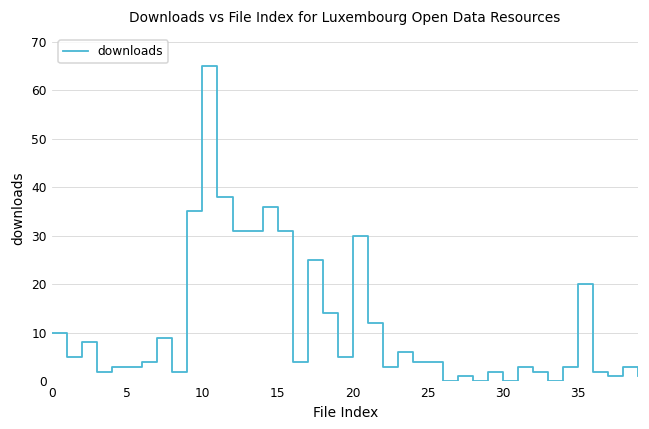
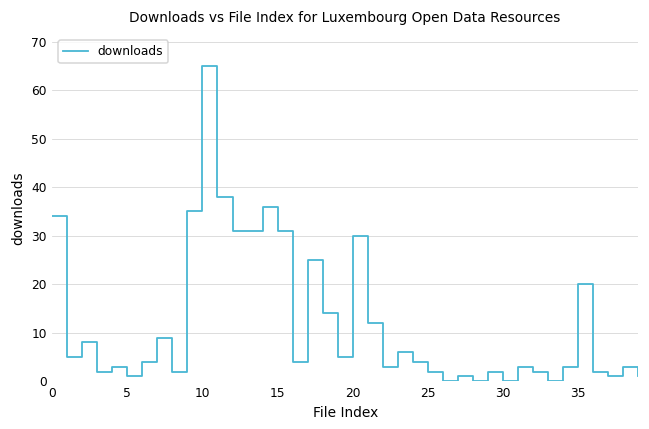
  {
-   "0": 10,
-   "5": 3,
+   "0": 34,
+   "5": 1,
    "10": 65,
    "15": 31,
    "20": 30,
-   "25": 4,
+   "25": 2,
    "30": 0,
    "35": 20
  }
